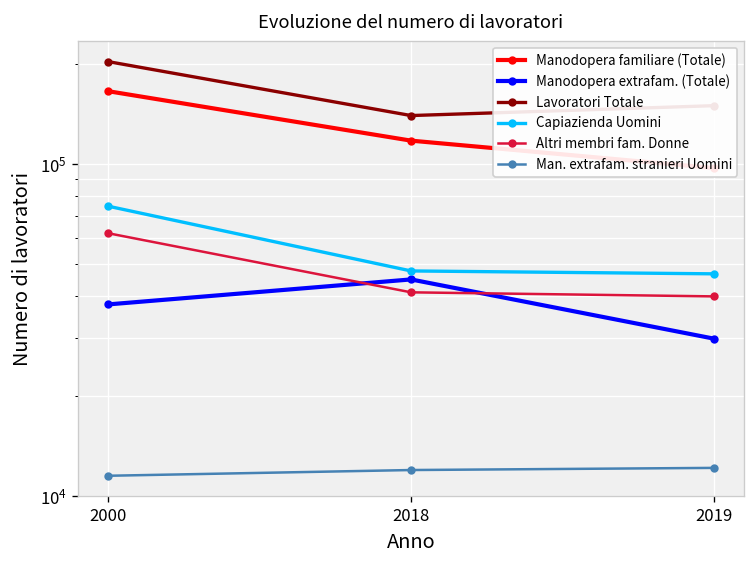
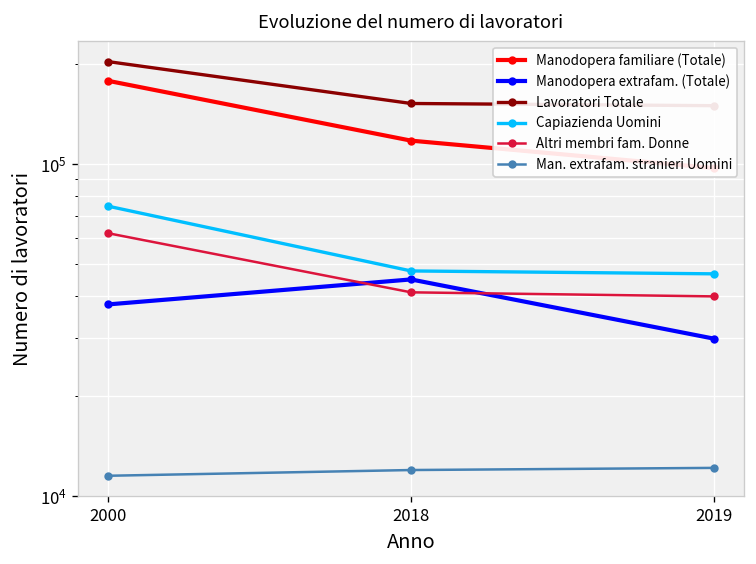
  {
    "Manodopera familiare (Totale)": {
-     "2000": 170000,
+     "2000": 180000,
      "2018": 118000,
      "2019": 97000
    },
    "Manodopera extrafam. (Totale)": {
      "2000": 38000,
      "2018": 45000,
      "2019": 30000
    },
    "Lavoratori Totale": {
      "2000": 200000,
-     "2018": 140000
+     "2018": 150000
    },
    "Capiazienda Uomini": {
      "2000": 75000,
      "2018": 48000,
      "2019": 47000
    },
    "Altri membri fam. Donne": {
      "2000": 62000,
      "2018": 41000,
      "2019": 40000
    },
    "Man. extrafam. stranieri Uomini": {
      "2000": 11500,
      "2018": 12000,
      "2019": 12000
    }
  }
